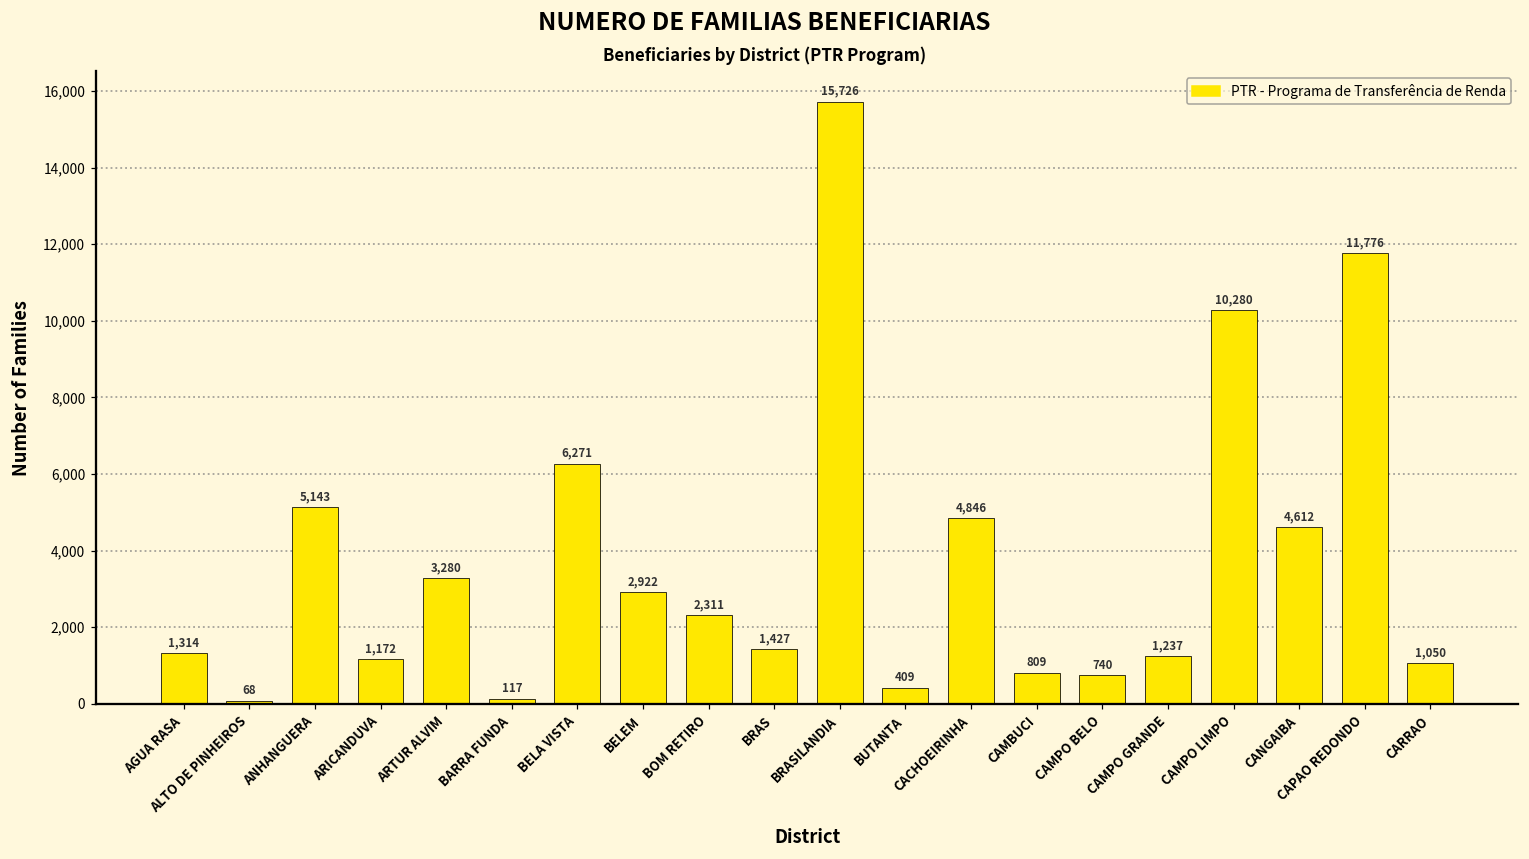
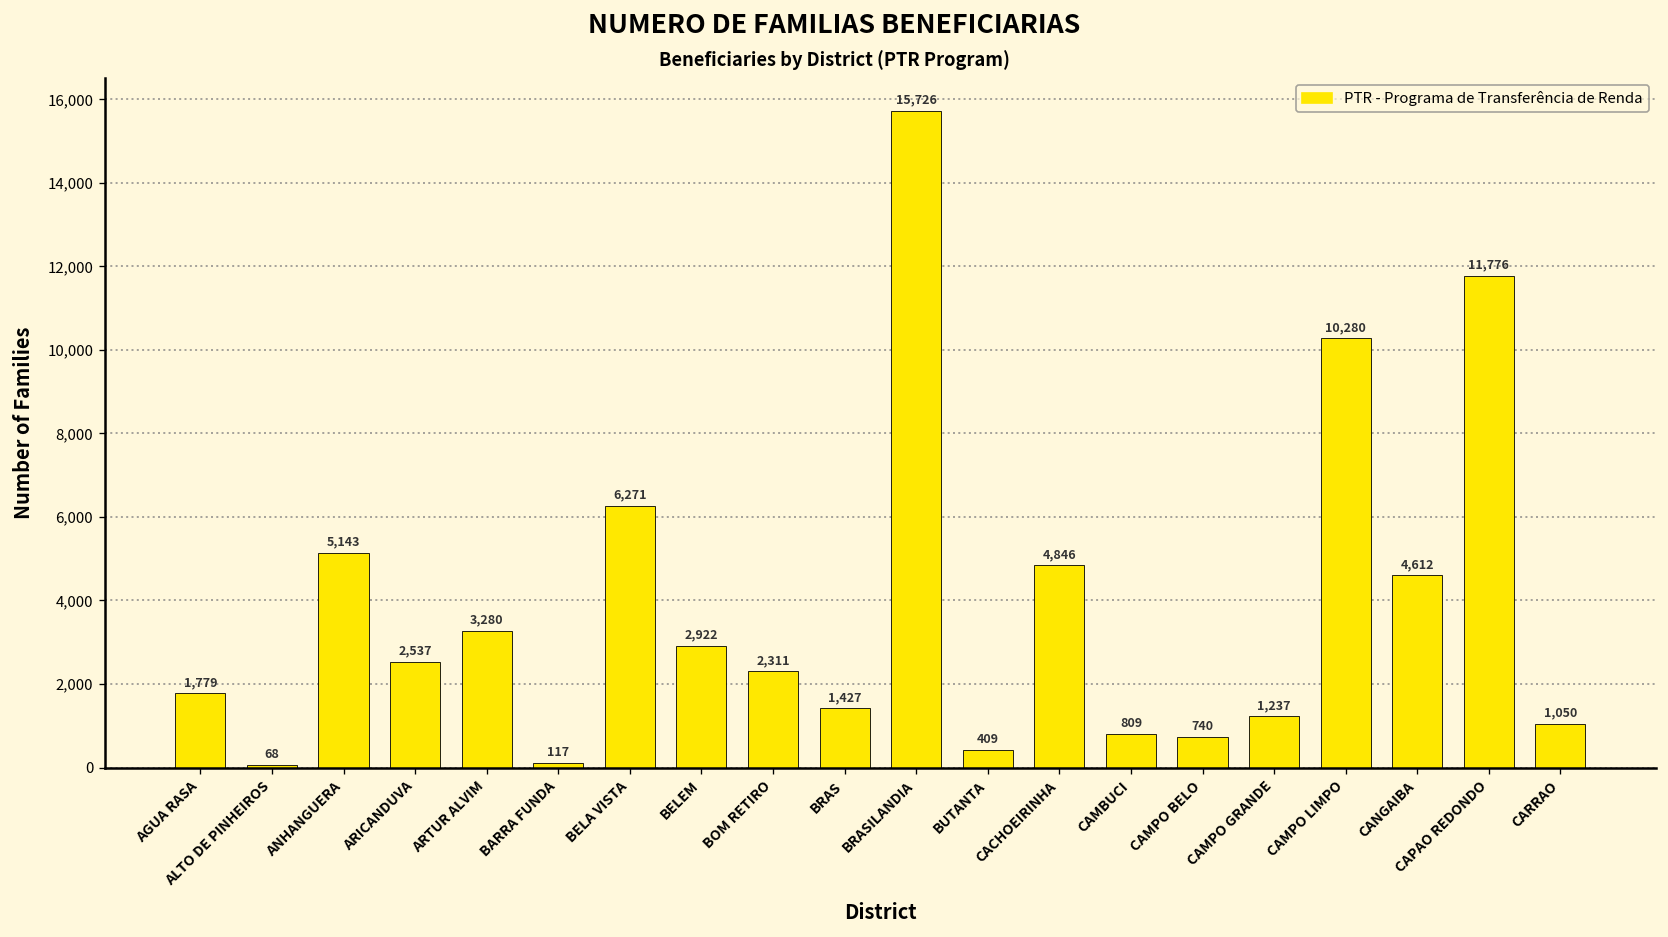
  {
-   "AGUA RASA": "1,314",
+   "AGUA RASA": "1,779",
    "ALTO DE PINHEIROS": "68",
    "ANHANGUERA": "5,143",
-   "ARICANDUVA": "1,172",
+   "ARICANDUVA": "2,537",
    "ARTUR ALVIM": "3,280",
    "BARRA FUNDA": "117",
    "BELA VISTA": "6,271",
    "BELEM": "2,922",
    "BOM RETIRO": "2,311",
    "BRAS": "1,427",
    "BRASILANDIA": "15,726",
    "BUTANTA": "409",
    "CACHOEIRINHA": "4,846",
    "CAMBUCI": "809",
    "CAMPO BELO": "740",
    "CAMPO GRANDE": "1,237",
    "CAMPO LIMPO": "10,280",
    "CANGAIBA": "4,612",
    "CAPAO REDONDO": "11,776",
    "CARRAO": "1,050"
  }
